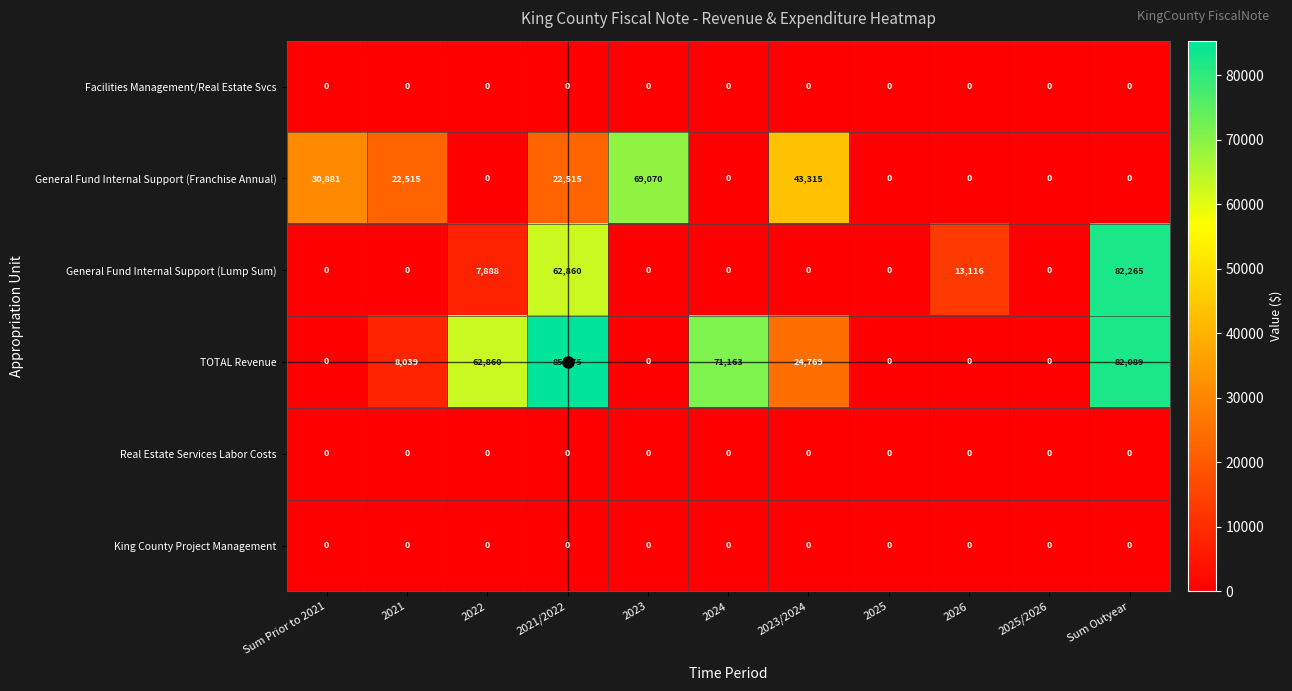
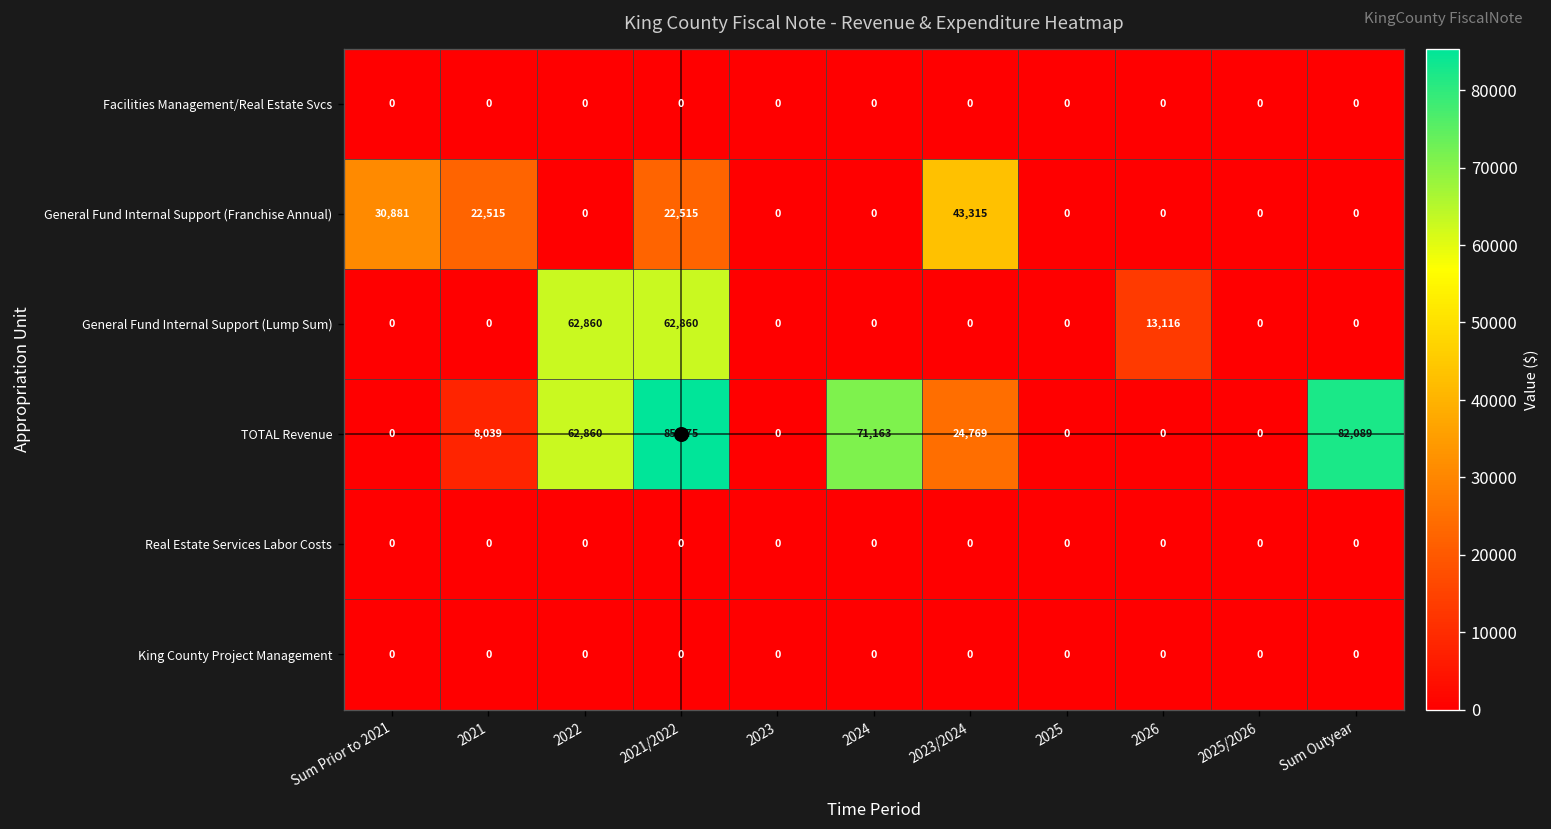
  {
    "Facilities Management/Real Estate Svcs": {
      "Sum Prior to 2021": "0",
      "2021": "0",
      "2022": "0",
      "2021/2022": "0",
      "2023": "0",
      "2024": "0",
      "2023/2024": "0",
      "2025": "0",
      "2026": "0",
      "2025/2026": "0",
      "Sum Outyear": "0"
    },
    "General Fund Internal Support (Franchise Annual)": {
      "Sum Prior to 2021": "30,881",
      "2021": "22,515",
      "2022": "0",
      "2021/2022": "22,515",
-     "2023": "69,070",
+     "2023": "0",
      "2024": "0",
      "2023/2024": "43,315",
      "2025": "0",
      "2026": "0",
      "2025/2026": "0",
      "Sum Outyear": "0"
    },
    "General Fund Internal Support (Lump Sum)": {
      "Sum Prior to 2021": "0",
      "2021": "0",
-     "2022": "7,888",
+     "2022": "62,860",
      "2021/2022": "62,860",
      "2023": "0",
      "2024": "0",
      "2023/2024": "0",
      "2025": "0",
      "2026": "13,116",
      "2025/2026": "0",
-     "Sum Outyear": "82,265"
+     "Sum Outyear": "0"
    },
    "TOTAL Revenue": {
      "Sum Prior to 2021": "0",
      "2021": "8,039",
      "2022": "62,860",
      "2023": "0",
      "2024": "71,163",
      "2023/2024": "24,769",
      "2025": "0",
      "2026": "0",
      "2025/2026": "0",
      "Sum Outyear": "82,089"
    },
    "Real Estate Services Labor Costs": {
      "Sum Prior to 2021": "0",
      "2021": "0",
      "2022": "0",
      "2021/2022": "0",
      "2023": "0",
      "2024": "0",
      "2023/2024": "0",
      "2025": "0",
      "2026": "0",
      "2025/2026": "0",
      "Sum Outyear": "0"
    },
    "King County Project Management": {
      "Sum Prior to 2021": "0",
      "2021": "0",
      "2022": "0",
      "2021/2022": "0",
      "2023": "0",
      "2024": "0",
      "2023/2024": "0",
      "2025": "0",
      "2026": "0",
      "2025/2026": "0",
      "Sum Outyear": "0"
    }
  }
